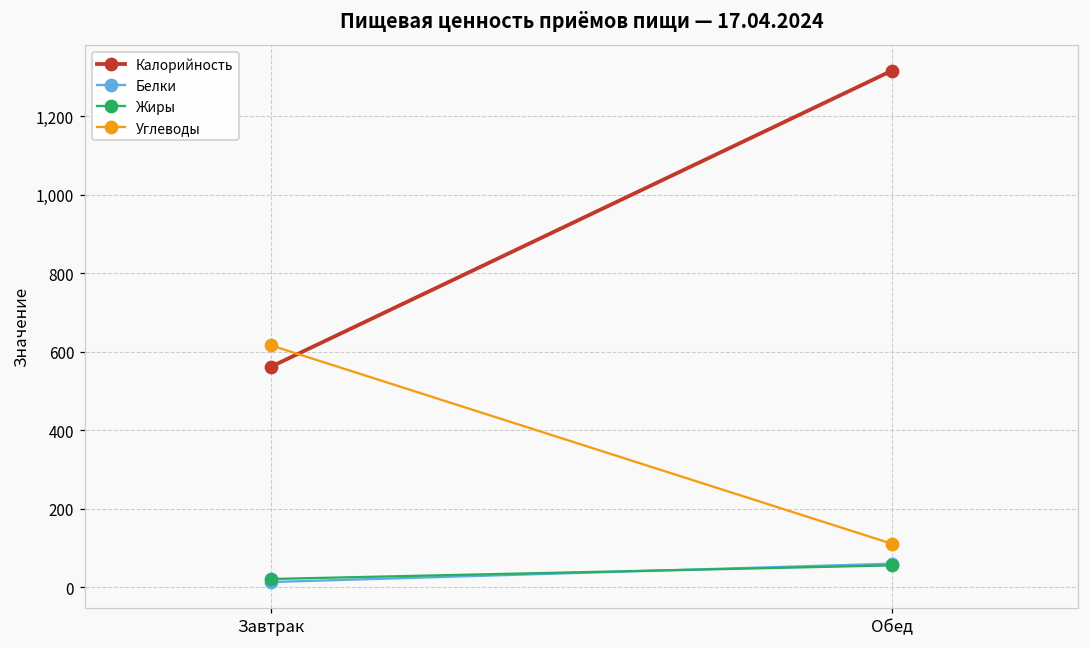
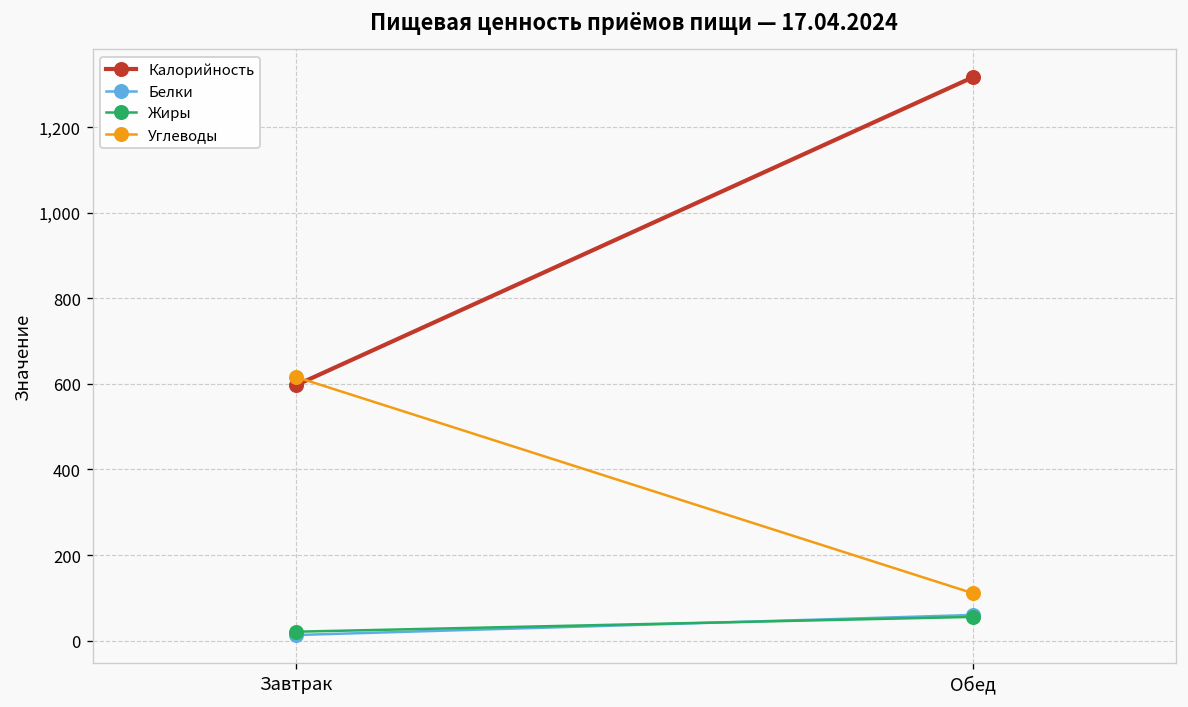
  {
    "Калорийность": {
-     "Завтрак": "560",
+     "Завтрак": "600",
      "Обед": "1,320"
    },
    "Белки": {
      "Завтрак": "10"
    },
    "Жиры": {
      "Завтрак": "20"
    },
    "Углеводы": {
      "Завтрак": "620",
      "Обед": "110"
    }
  }
